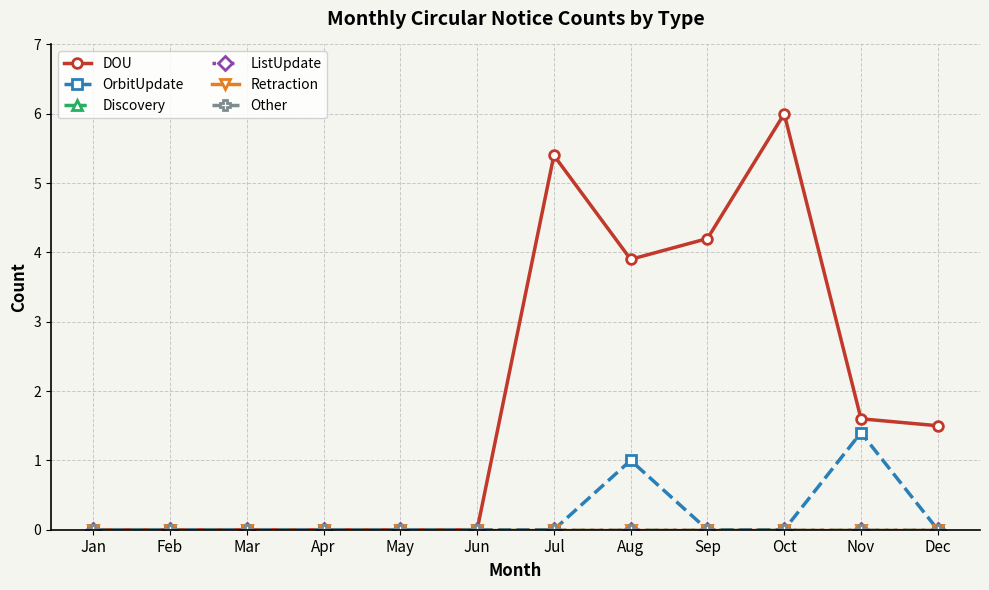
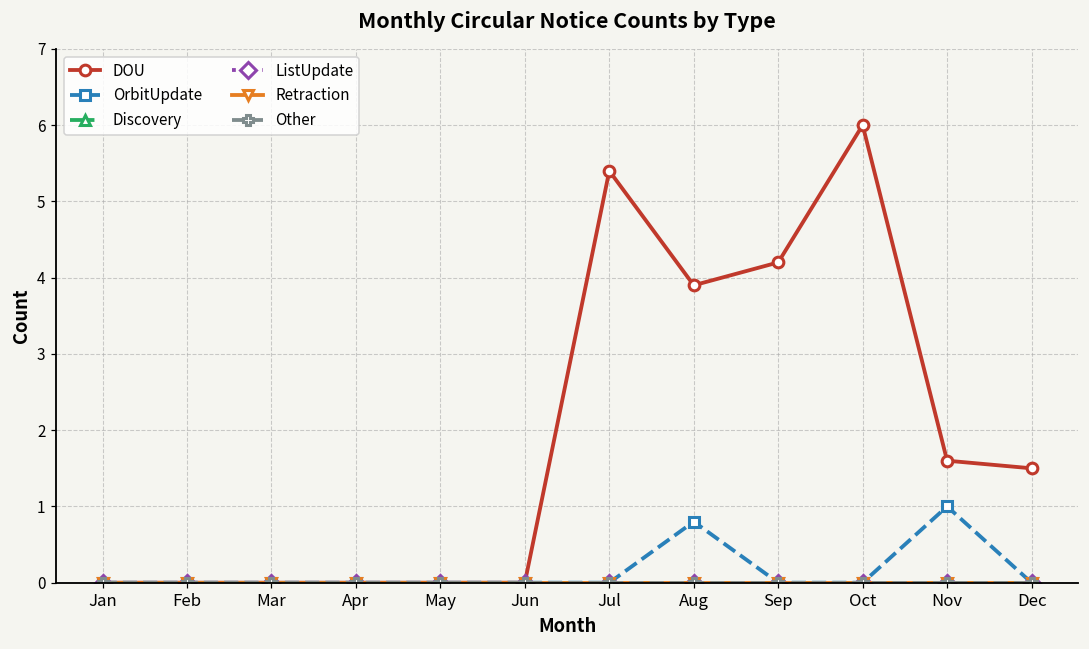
  {
    "DOU": {
      "Jul": 5.4,
      "Aug": 3.9,
      "Sep": 4.2,
      "Oct": 6.0,
      "Nov": 1.6,
      "Dec": 1.5
    },
    "OrbitUpdate": {
-     "Aug": 1.0,
-     "Nov": 1.4
+     "Aug": 0.8,
+     "Nov": 1.0
    },
    "Other": {
      "Aug": 0.0,
      "Nov": 0.0
    }
  }
